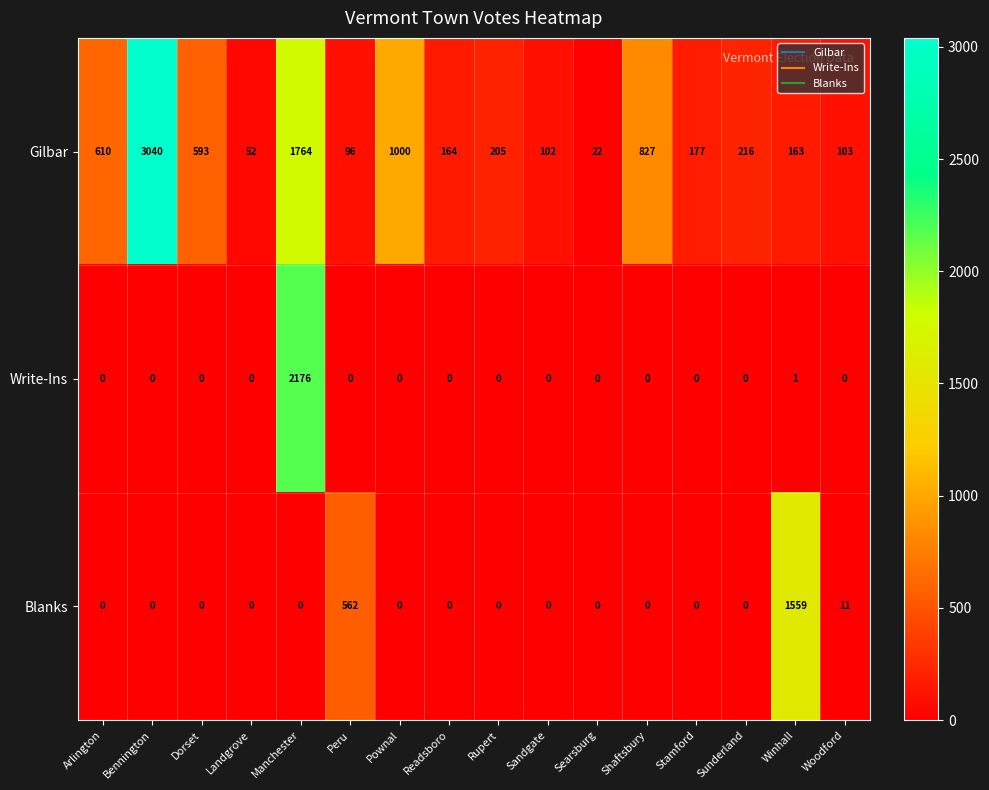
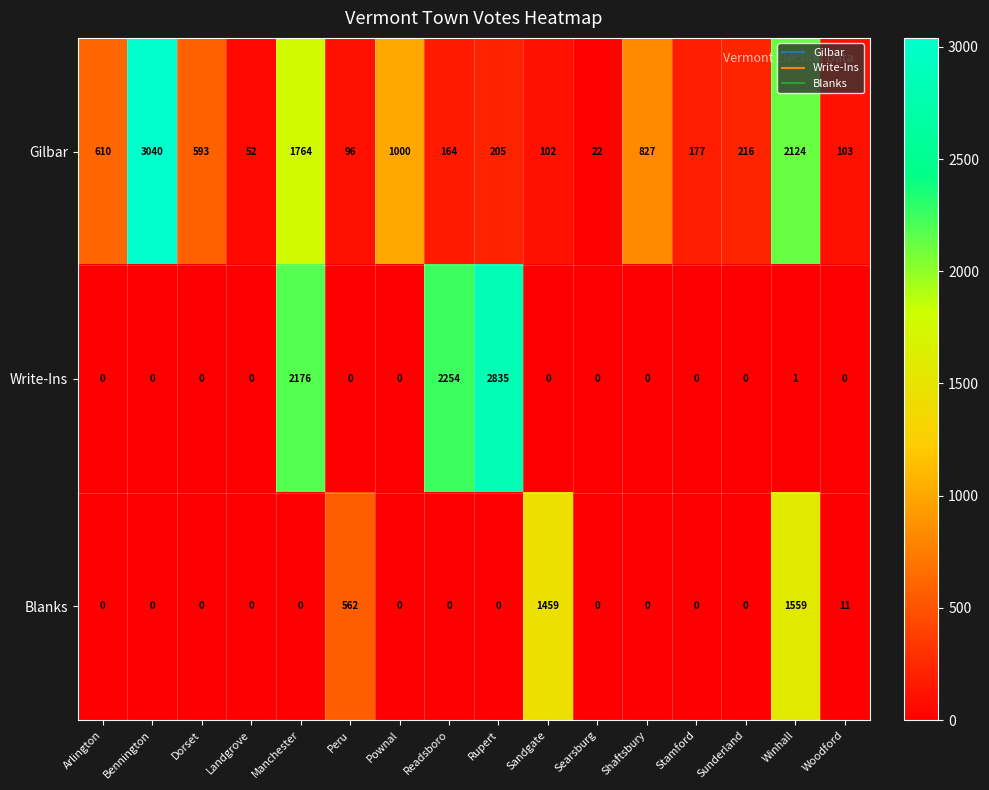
  {
    "Gilbar": {
      "Arlington": 610,
      "Bennington": 3040,
      "Dorset": 593,
      "Landgrove": 52,
      "Manchester": 1764,
      "Peru": 96,
      "Pownal": 1000,
      "Readsboro": 164,
      "Rupert": 205,
      "Sandgate": 102,
      "Searsburg": 22,
      "Shaftsbury": 827,
      "Stamford": 177,
      "Sunderland": 216,
-     "Winhall": 163,
+     "Winhall": 2124,
      "Woodford": 103
    },
    "Write-Ins": {
      "Arlington": 0,
      "Bennington": 0,
      "Dorset": 0,
      "Landgrove": 0,
      "Manchester": 2176,
      "Peru": 0,
      "Pownal": 0,
-     "Readsboro": 0,
-     "Rupert": 0,
+     "Readsboro": 2254,
+     "Rupert": 2835,
      "Sandgate": 0,
      "Searsburg": 0,
      "Shaftsbury": 0,
      "Stamford": 0,
      "Sunderland": 0,
      "Winhall": 1,
      "Woodford": 0
    },
    "Blanks": {
      "Arlington": 0,
      "Bennington": 0,
      "Dorset": 0,
      "Landgrove": 0,
      "Manchester": 0,
      "Peru": 562,
      "Pownal": 0,
      "Readsboro": 0,
      "Rupert": 0,
-     "Sandgate": 0,
+     "Sandgate": 1459,
      "Searsburg": 0,
      "Shaftsbury": 0,
      "Stamford": 0,
      "Sunderland": 0,
      "Winhall": 1559,
      "Woodford": 11
    }
  }
